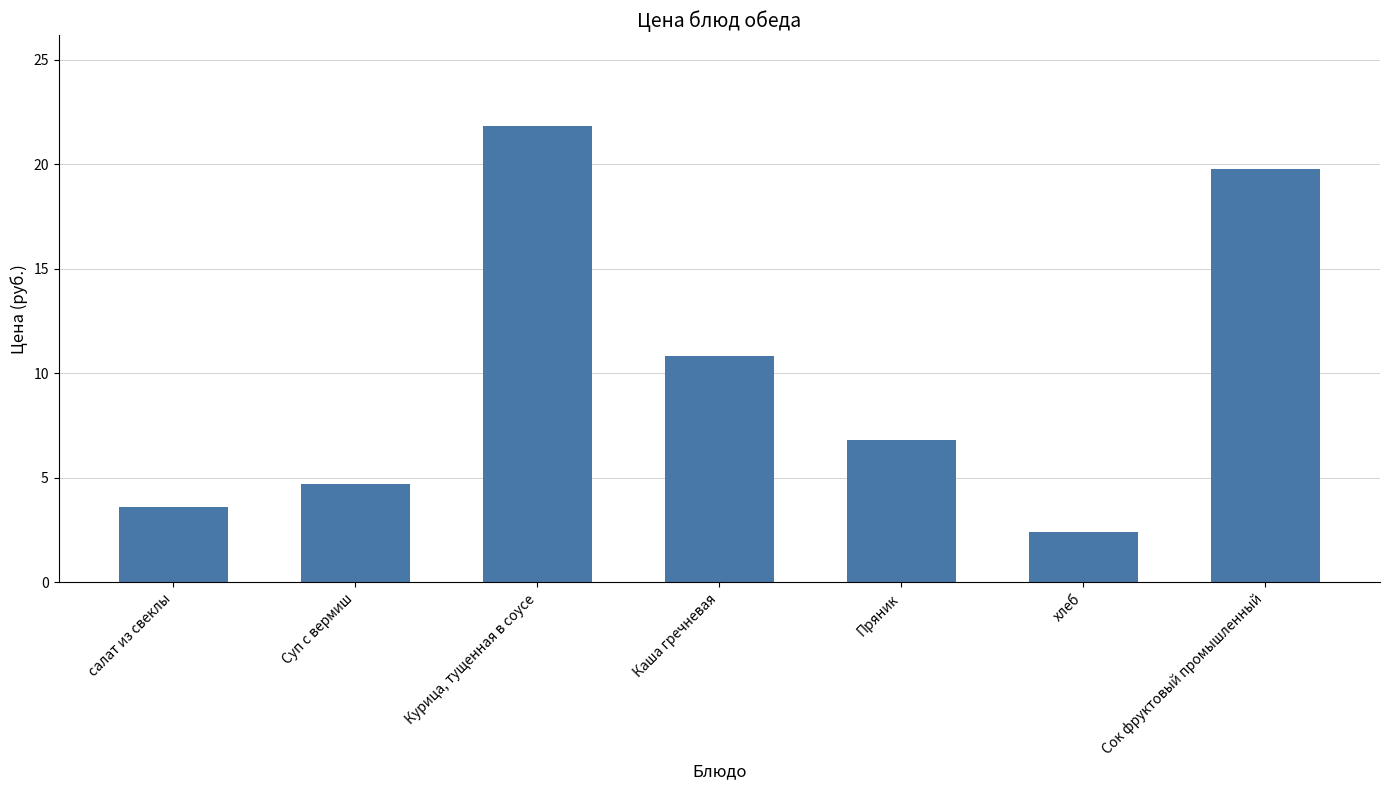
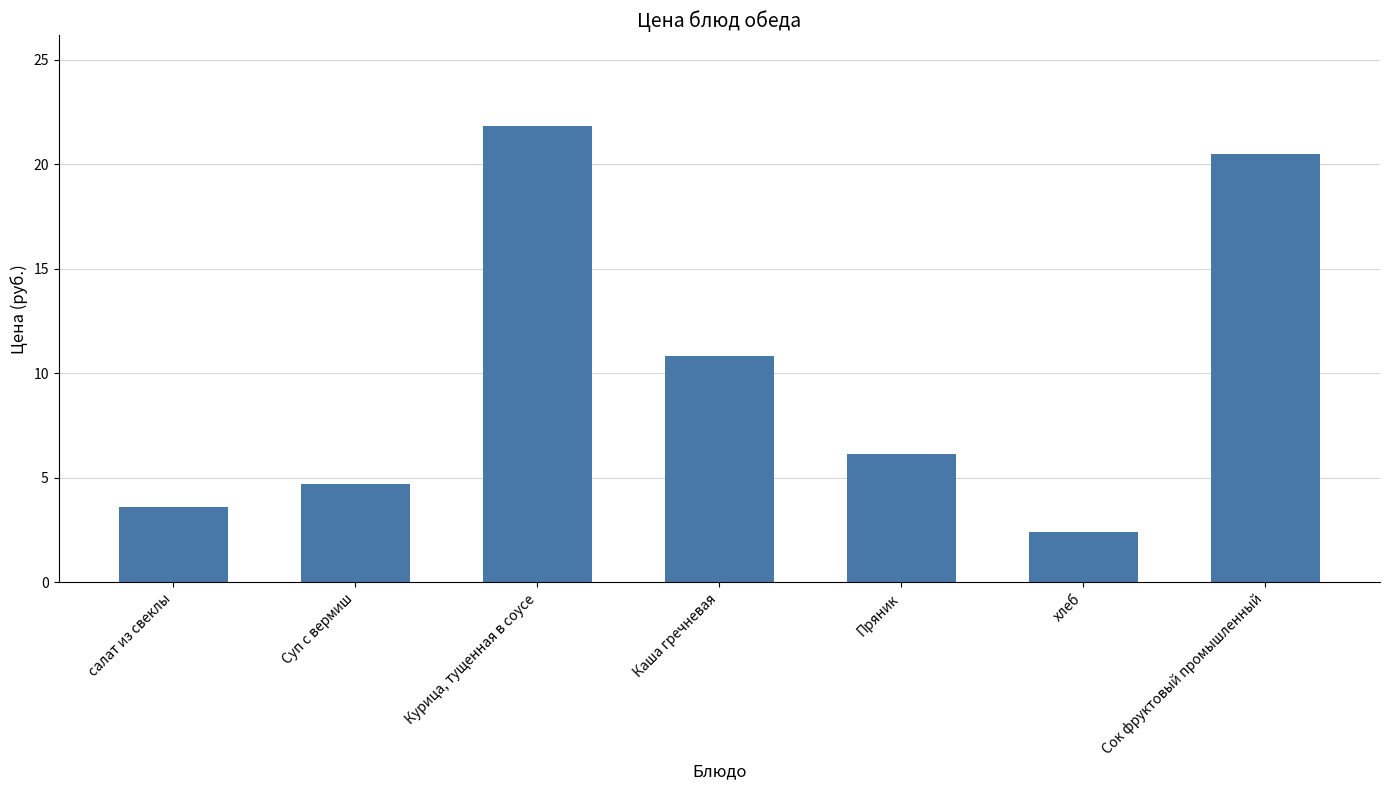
  {
    "салат из свеклы": 3.6,
    "Суп с вермиш": 4.7,
    "Курица, тущенная в соусе": 21.8,
    "Каша гречневая": 10.8,
-   "Пряник": 6.8,
+   "Пряник": 6.1,
    "хлеб": 2.4,
-   "Сок фруктовый промышленный": 19.8
+   "Сок фруктовый промышленный": 20.5
  }
